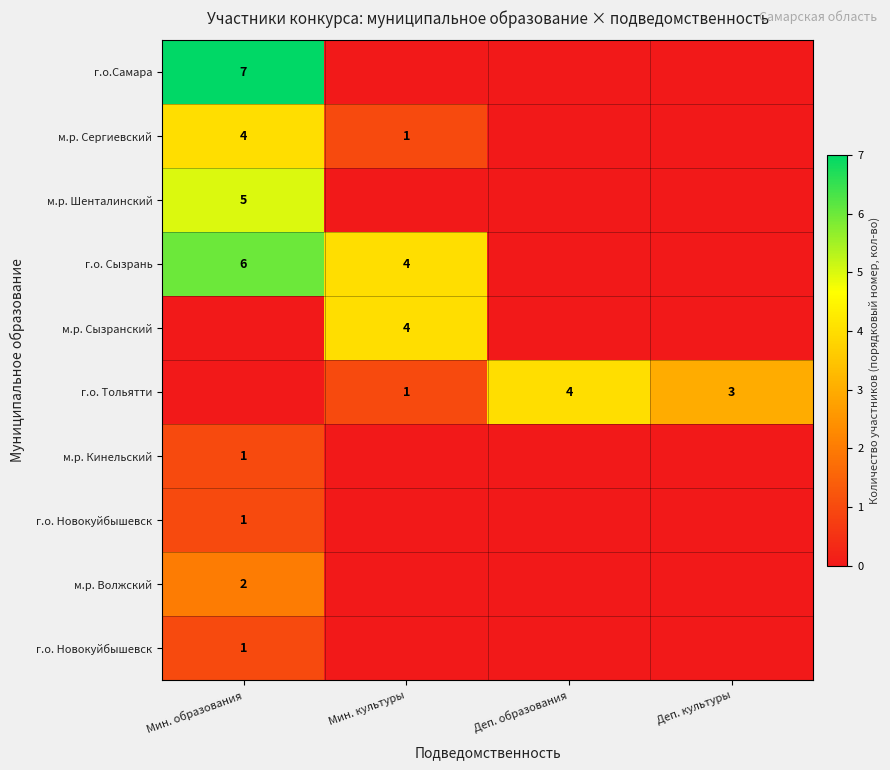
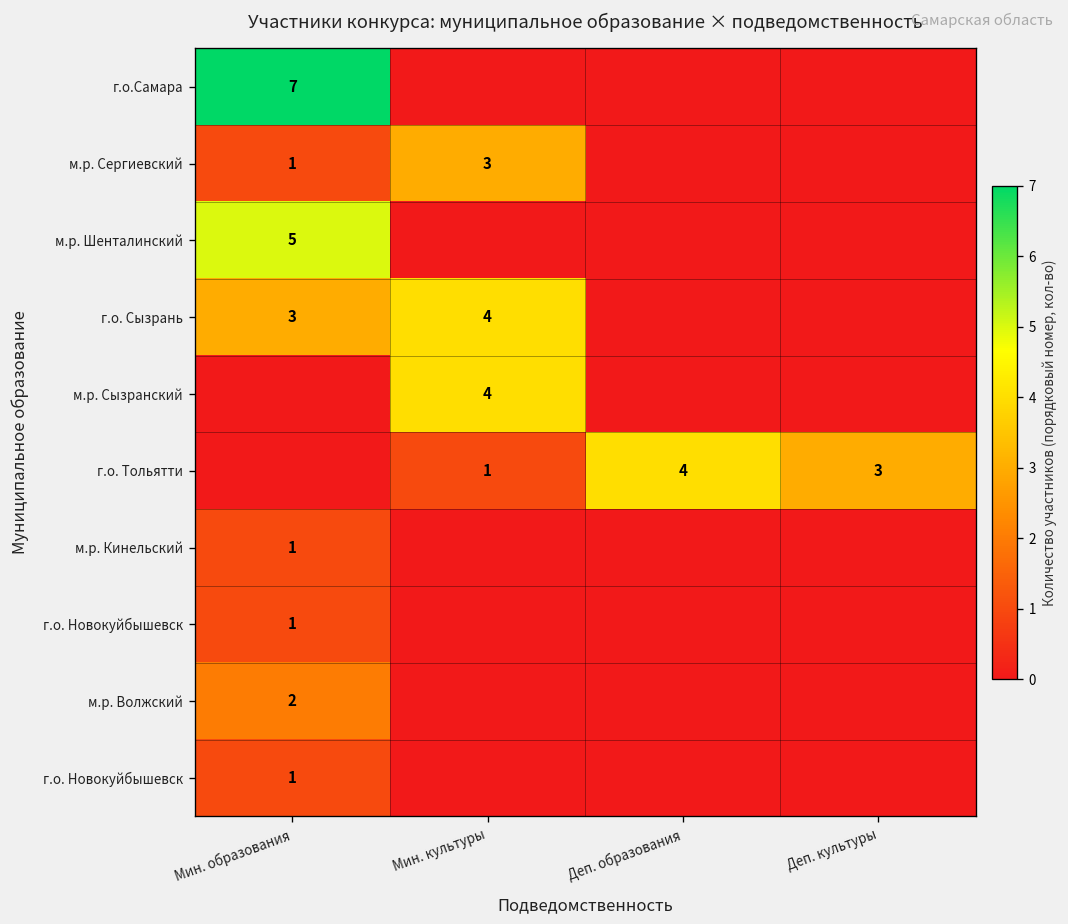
  {
    "г.о.Самара": {
      "Мин. образования": 7
    },
    "м.р. Сергиевский": {
-     "Мин. образования": 4,
-     "Мин. культуры": 1
+     "Мин. образования": 1,
+     "Мин. культуры": 3
    },
    "м.р. Шенталинский": {
      "Мин. образования": 5
    },
    "г.о. Сызрань": {
-     "Мин. образования": 6,
+     "Мин. образования": 3,
      "Мин. культуры": 4
    },
    "м.р. Сызранский": {
      "Мин. культуры": 4
    },
    "г.о. Тольятти": {
      "Мин. культуры": 1,
      "Деп. образования": 4,
      "Деп. культуры": 3
    },
    "м.р. Кинельский": {
      "Мин. образования": 1
    },
    "м.р. Волжский": {
      "Мин. образования": 2
    }
  }
